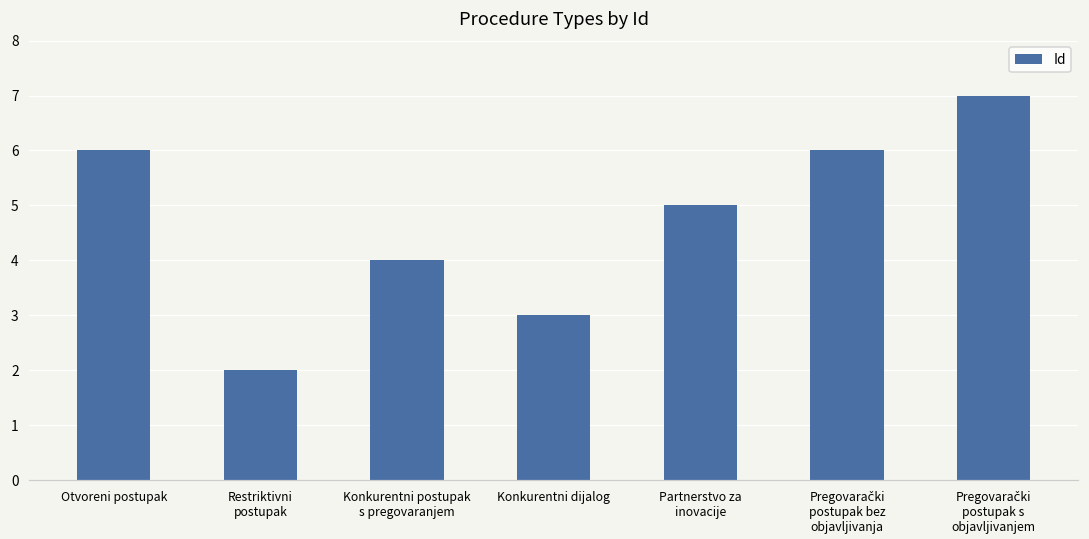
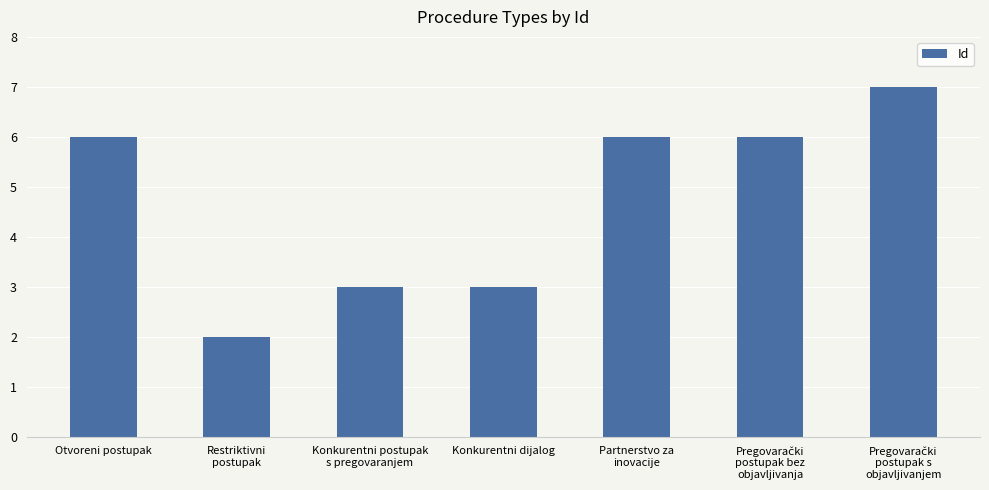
  {
    "Otvoreni postupak": 6,
    "Restriktivni postupak": 2,
-   "Konkurentni postupak s pregovaranjem": 4,
+   "Konkurentni postupak s pregovaranjem": 3,
    "Konkurentni dijalog": 3,
-   "Partnerstvo za inovacije": 5,
+   "Partnerstvo za inovacije": 6,
    "Pregovarački postupak bez objavljivanja": 6,
    "Pregovarački postupak s objavljivanjem": 7
  }
